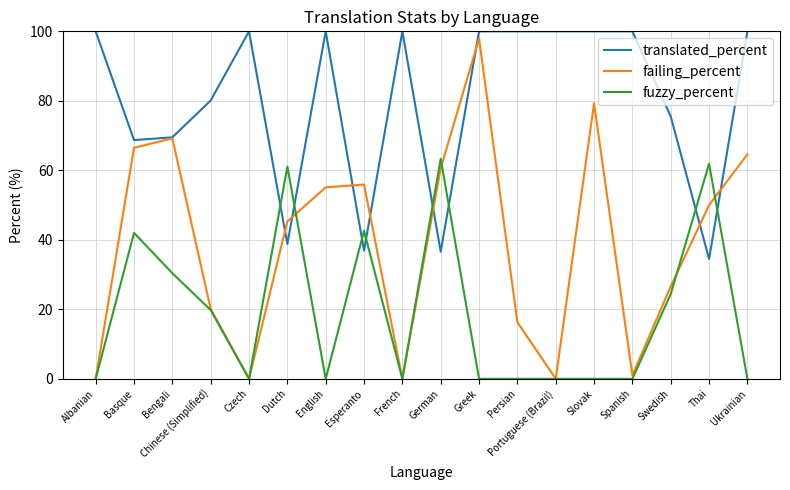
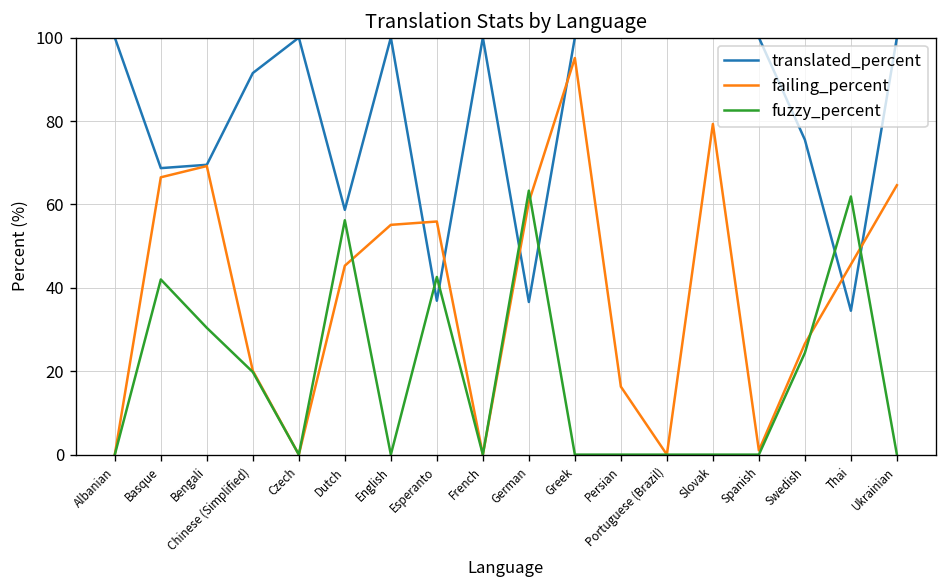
  {
    "translated_percent": {
      "Albanian": 100,
      "Basque": 69,
-     "Chinese (Simplified)": 80,
+     "Chinese (Simplified)": 92,
      "Czech": 100,
-     "Dutch": 39,
+     "Dutch": 59,
      "English": 100,
      "Esperanto": 37,
      "French": 100,
      "German": 37,
      "Greek": 100,
      "Persian": 100,
      "Portuguese (Brazil)": 100,
      "Slovak": 100,
      "Spanish": 100,
      "Swedish": 76,
      "Thai": 35,
      "Ukrainian": 100
    },
    "failing_percent": {
      "Basque": 67,
      "Dutch": 45,
      "English": 55,
      "Esperanto": 56,
      "German": 61,
-     "Greek": 98,
+     "Greek": 95,
      "Persian": 16,
      "Slovak": 79,
      "Spanish": 1,
      "Swedish": 27,
-     "Thai": 50,
+     "Thai": 46,
      "Ukrainian": 65
    },
    "fuzzy_percent": {
      "Basque": 42,
      "Bengali": 30,
-     "Dutch": 61,
+     "Dutch": 56,
      "English": 0,
      "Esperanto": 43,
      "German": 63,
      "Greek": 0,
      "Persian": 0,
      "Slovak": 0,
      "Spanish": 0,
      "Swedish": 24,
      "Thai": 62,
      "Ukrainian": 0
    }
  }
